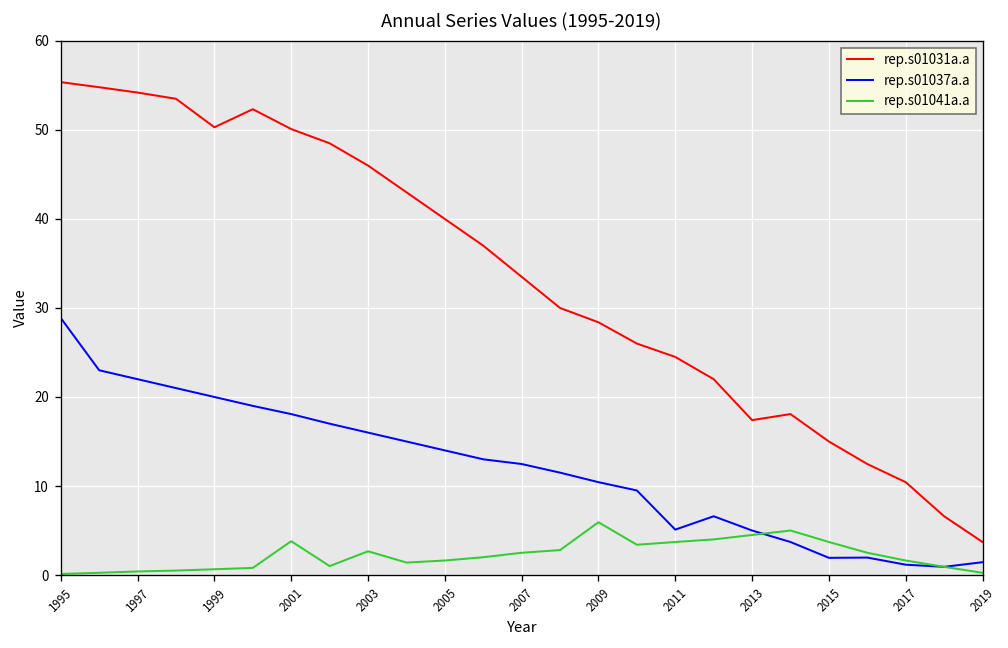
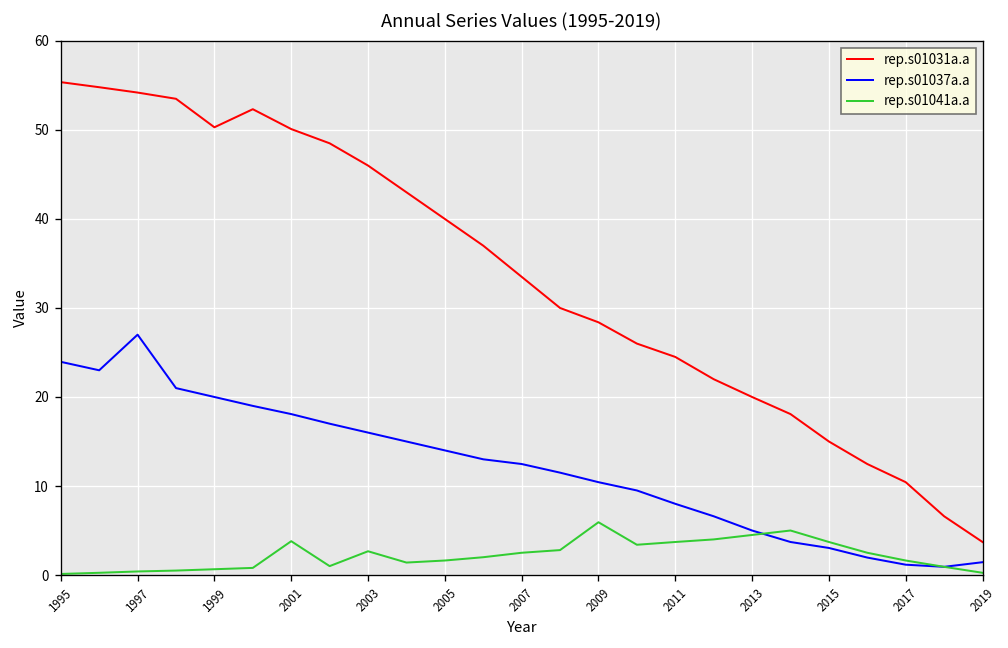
  {
    "rep.s01031a.a": {
      "1995": 55,
      "1997": 54,
      "1999": 50,
      "2001": 50,
      "2003": 46,
      "2005": 40,
      "2007": 34,
      "2009": 28,
      "2011": 25,
-     "2013": 17,
+     "2013": 20,
      "2015": 15,
      "2017": 10,
      "2019": 4
    },
    "rep.s01037a.a": {
-     "1995": 29,
-     "1997": 22,
+     "1995": 24,
+     "1997": 27,
      "1999": 20,
      "2001": 18,
      "2003": 16,
      "2005": 14,
      "2007": 12,
      "2009": 10,
-     "2011": 5,
+     "2011": 8,
      "2013": 5,
-     "2015": 2,
+     "2015": 3,
      "2017": 1,
      "2019": 1
    },
    "rep.s01041a.a": {
      "1995": 0,
      "1997": 0,
      "1999": 1,
      "2001": 4,
      "2003": 3,
      "2005": 2,
      "2007": 3,
      "2009": 6,
      "2011": 4,
      "2013": 5,
      "2015": 4,
      "2017": 2,
      "2019": 0
    }
  }
